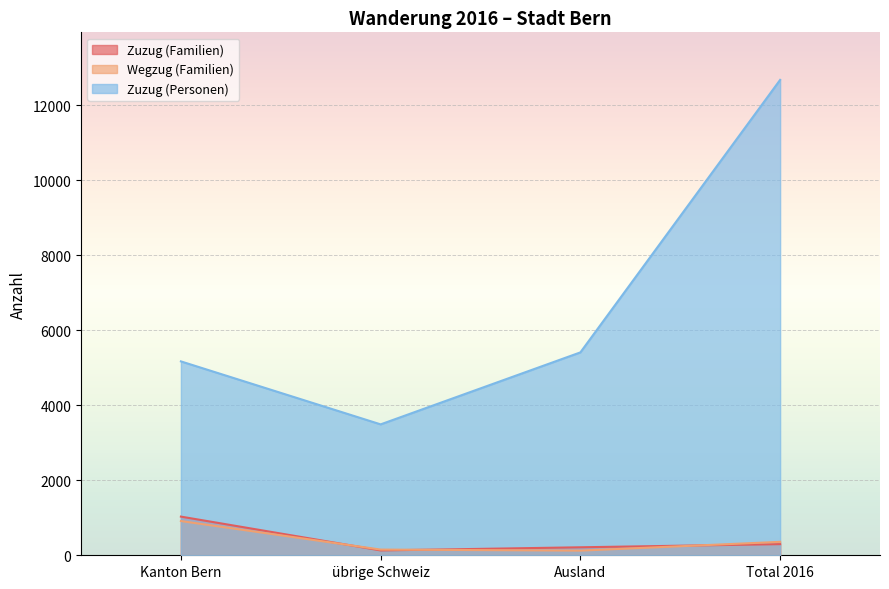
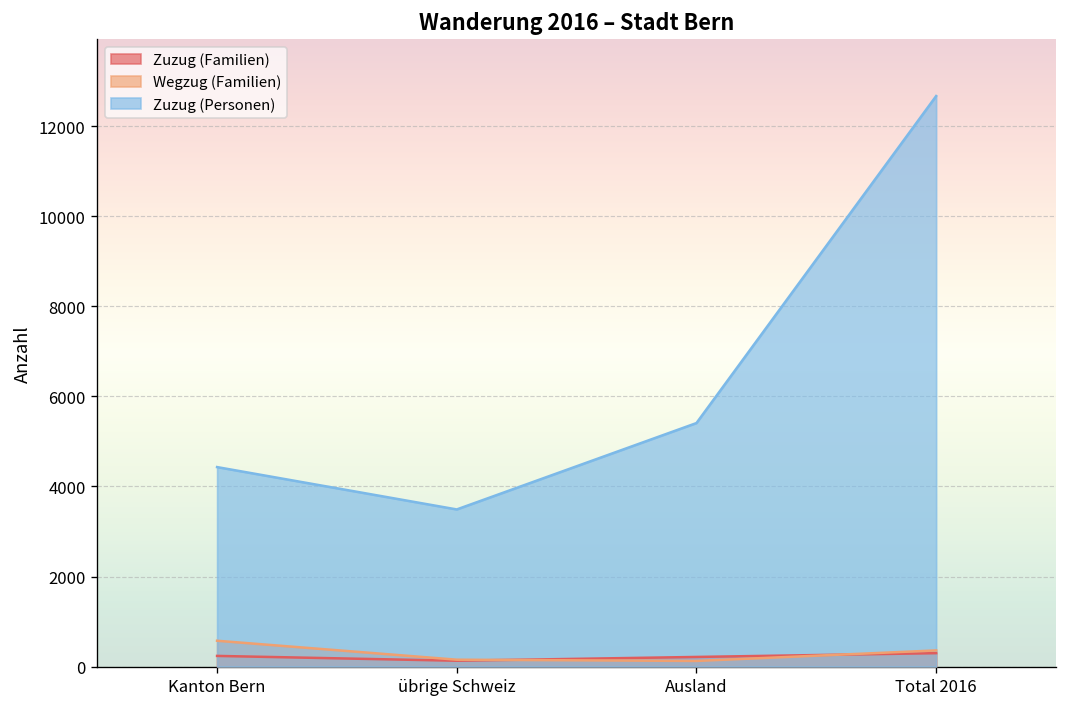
  {
    "Zuzug (Familien)": {
-     "Kanton Bern": 1000,
+     "Kanton Bern": 200,
      "Ausland": 200
    },
    "Wegzug (Familien)": {
-     "Kanton Bern": 900,
+     "Kanton Bern": 600,
      "Ausland": 100
    },
    "Zuzug (Personen)": {
-     "Kanton Bern": 5200,
+     "Kanton Bern": 4400,
      "übrige Schweiz": 3500,
      "Ausland": 5400,
      "Total 2016": 12700
    }
  }
